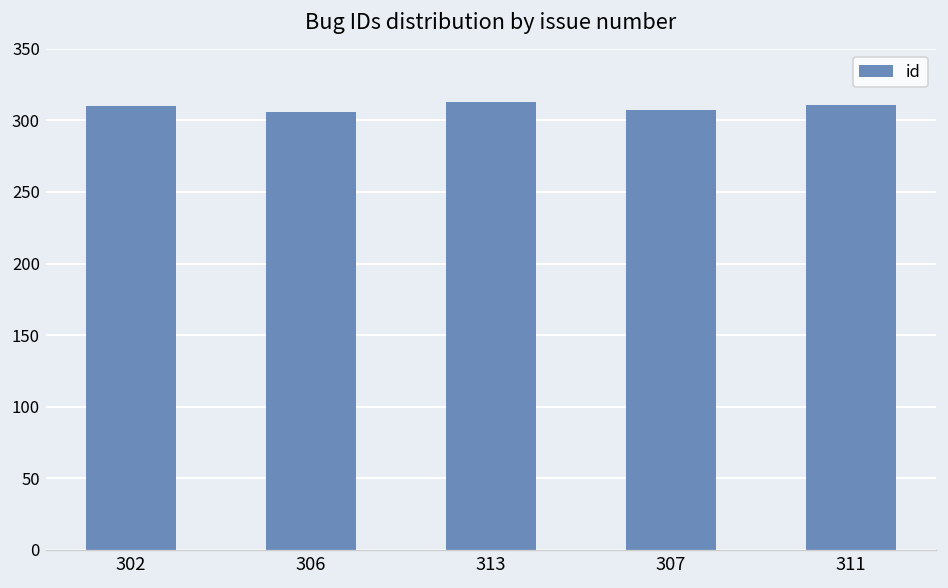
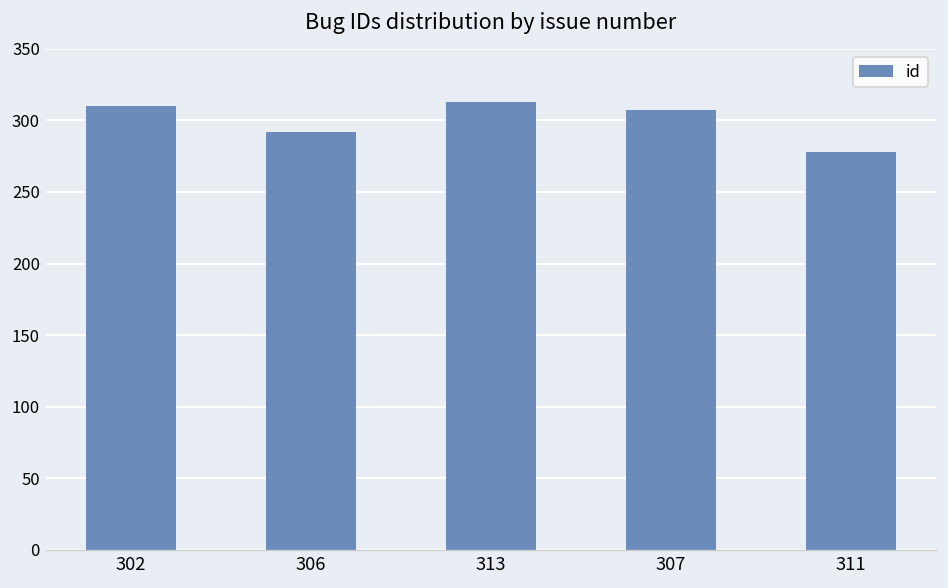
  {
    "302": 310,
-   "306": 306,
+   "306": 292,
    "313": 313,
    "307": 307,
-   "311": 311
+   "311": 278
  }
